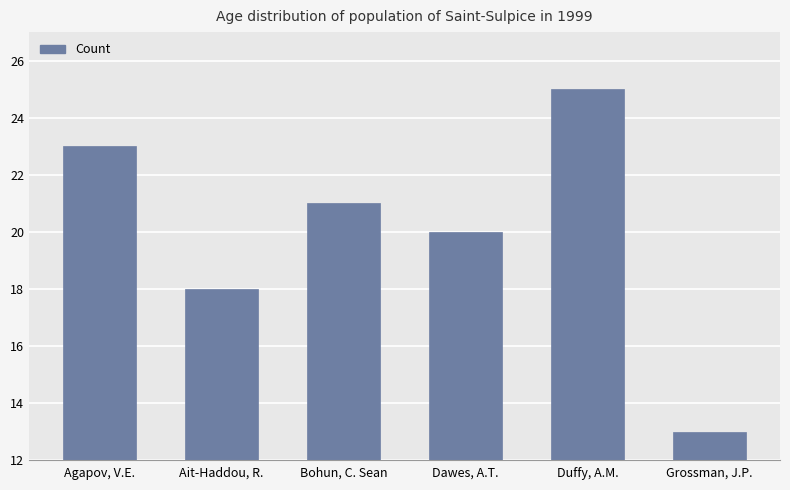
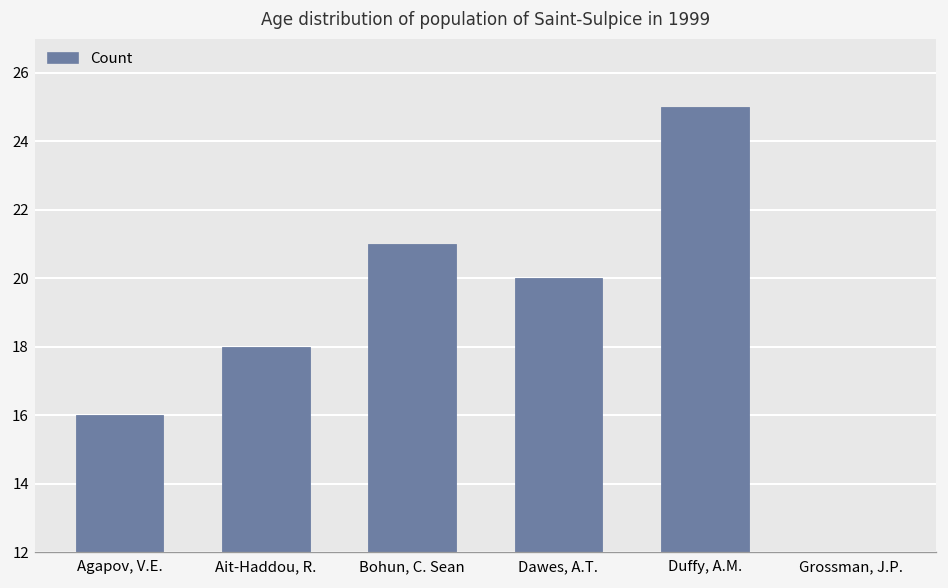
  {
-   "Agapov, V.E.": 23,
+   "Agapov, V.E.": 16,
    "Ait-Haddou, R.": 18,
    "Bohun, C. Sean": 21,
    "Dawes, A.T.": 20,
    "Duffy, A.M.": 25,
-   "Grossman, J.P.": 13
+   "Grossman, J.P.": 12
  }
